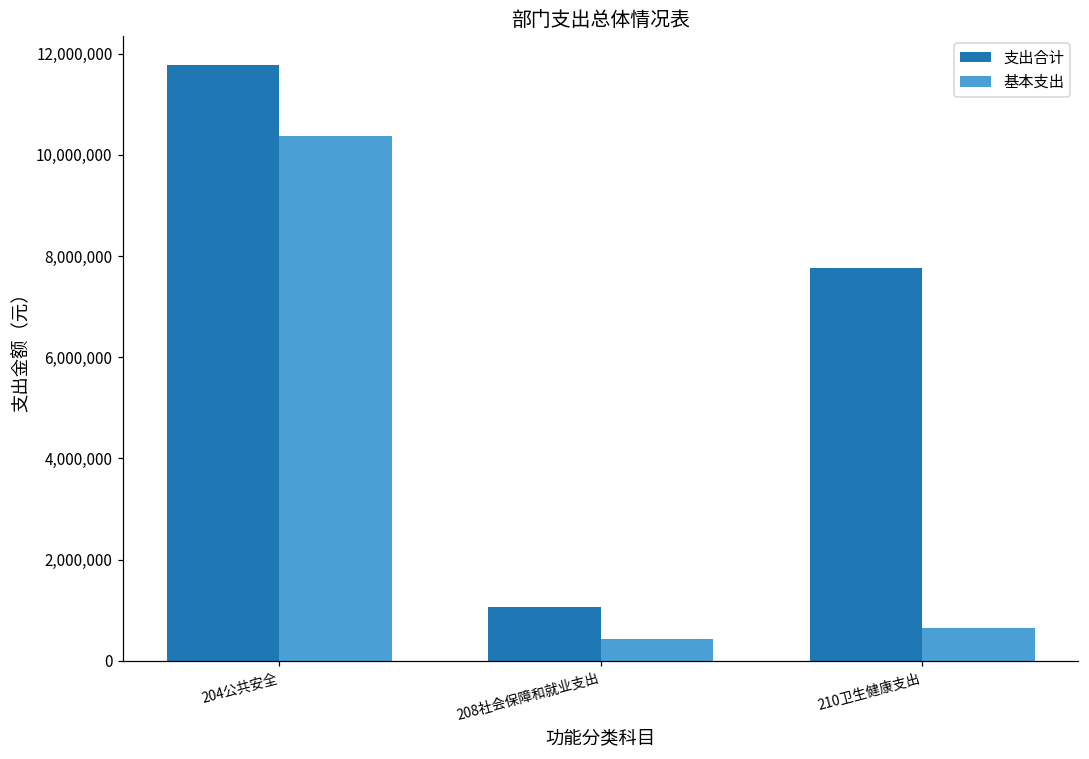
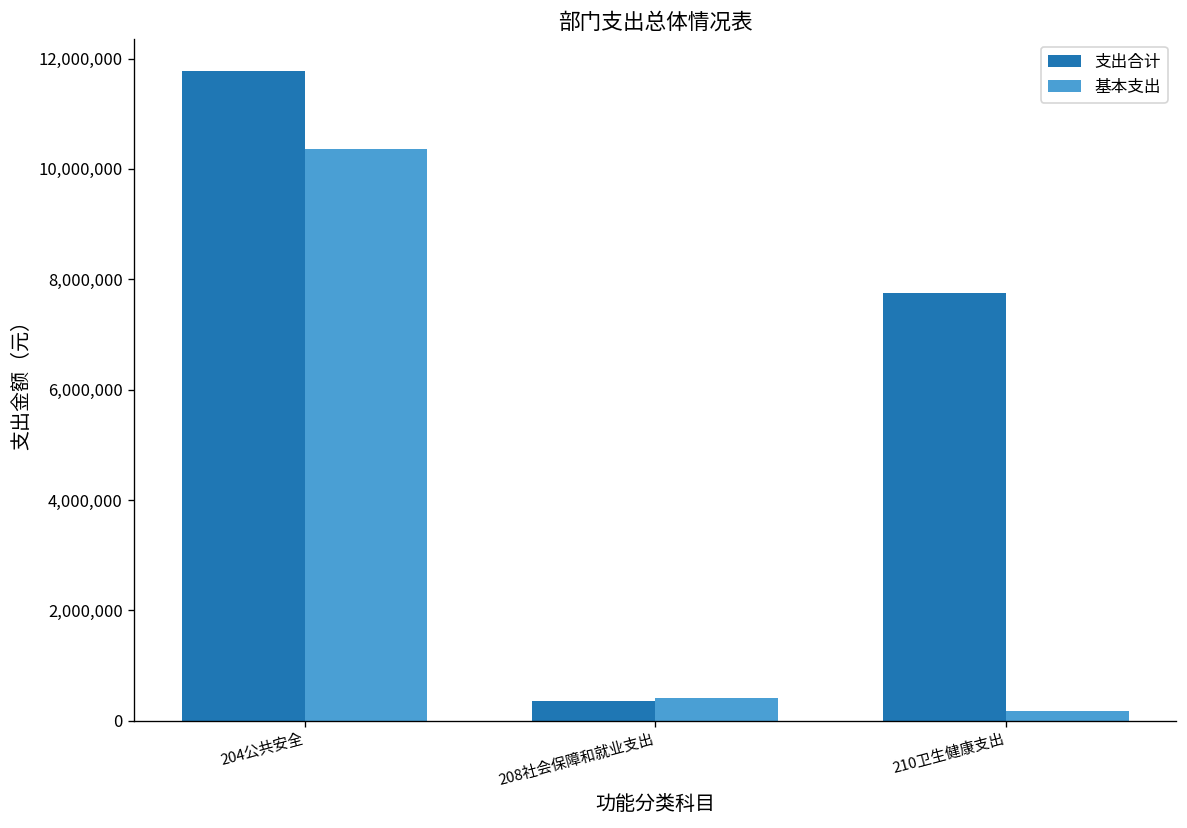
  {
    "支出合计": {
      "204公共安全": "11,800,000",
-     "208社会保障和就业支出": "1,100,000",
+     "208社会保障和就业支出": "400,000",
      "210卫生健康支出": "7,800,000"
    },
    "基本支出": {
      "204公共安全": "10,400,000",
      "208社会保障和就业支出": "400,000",
-     "210卫生健康支出": "600,000"
+     "210卫生健康支出": "200,000"
    }
  }
